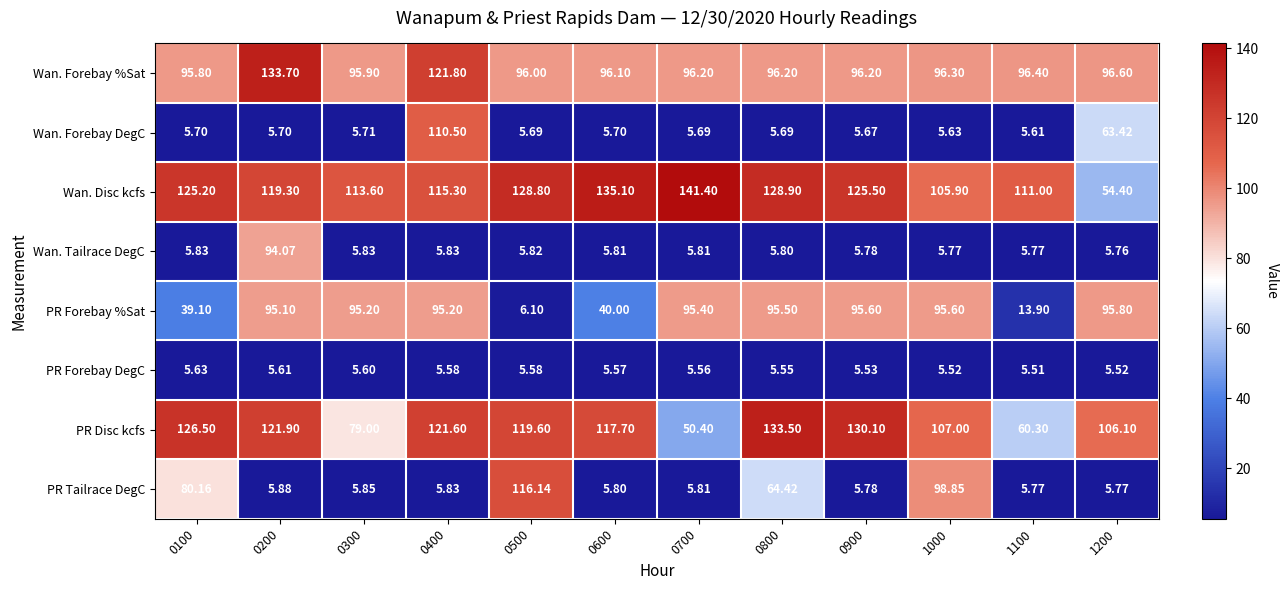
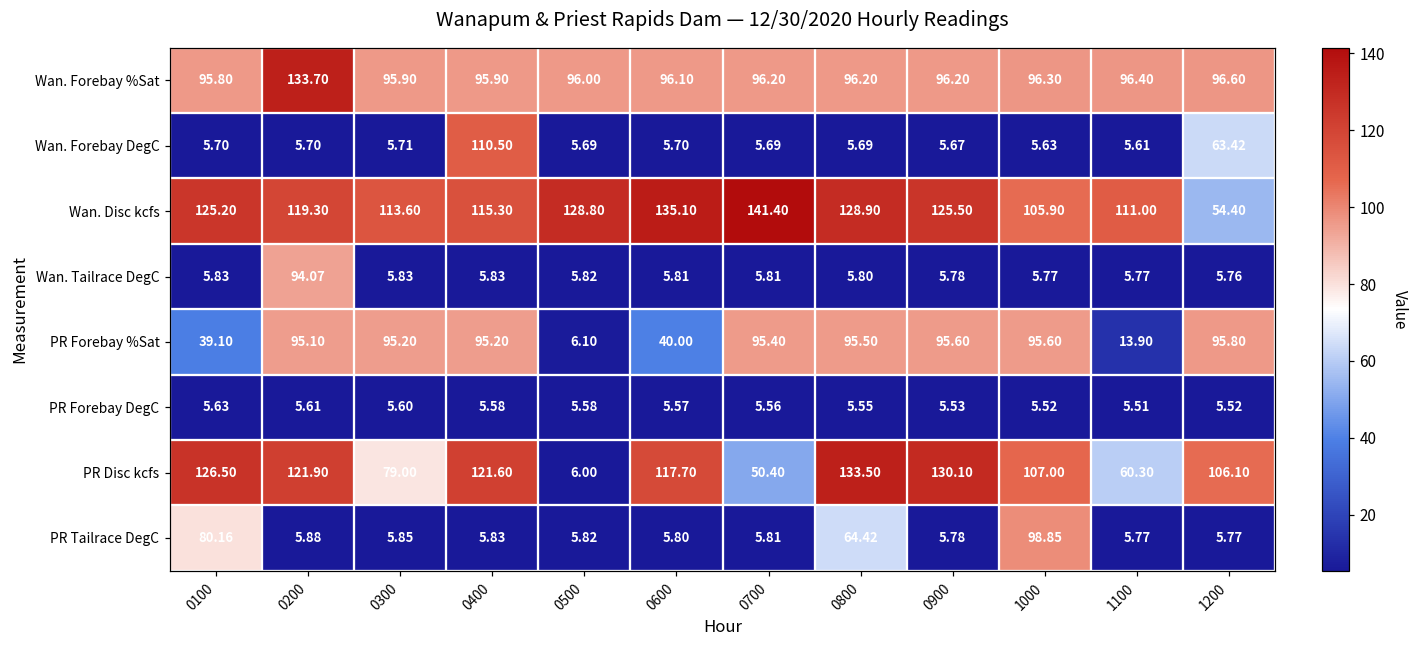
  {
    "Wan. Forebay %Sat": {
      "0100": 95.80,
      "0200": 133.70,
      "0300": 95.90,
-     "0400": 121.80,
+     "0400": 95.90,
      "0500": 96.00,
      "0600": 96.10,
      "0700": 96.20,
      "0800": 96.20,
      "0900": 96.20,
      "1000": 96.30,
      "1100": 96.40,
      "1200": 96.60
    },
    "Wan. Forebay DegC": {
      "0100": 5.70,
      "0200": 5.70,
      "0300": 5.71,
      "0400": 110.50,
      "0500": 5.69,
      "0600": 5.70,
      "0700": 5.69,
      "0800": 5.69,
      "0900": 5.67,
      "1000": 5.63,
      "1100": 5.61,
      "1200": 63.42
    },
    "Wan. Disc kcfs": {
      "0100": 125.20,
      "0200": 119.30,
      "0300": 113.60,
      "0400": 115.30,
      "0500": 128.80,
      "0600": 135.10,
      "0700": 141.40,
      "0800": 128.90,
      "0900": 125.50,
      "1000": 105.90,
      "1100": 111.00,
      "1200": 54.40
    },
    "Wan. Tailrace DegC": {
      "0100": 5.83,
      "0200": 94.07,
      "0300": 5.83,
      "0400": 5.83,
      "0500": 5.82,
      "0600": 5.81,
      "0700": 5.81,
      "0800": 5.80,
      "0900": 5.78,
      "1000": 5.77,
      "1100": 5.77,
      "1200": 5.76
    },
    "PR Forebay %Sat": {
      "0100": 39.10,
      "0200": 95.10,
      "0300": 95.20,
      "0400": 95.20,
      "0500": 6.10,
      "0600": 40.00,
      "0700": 95.40,
      "0800": 95.50,
      "0900": 95.60,
      "1000": 95.60,
      "1100": 13.90,
      "1200": 95.80
    },
    "PR Forebay DegC": {
      "0100": 5.63,
      "0200": 5.61,
      "0300": 5.60,
      "0400": 5.58,
      "0500": 5.58,
      "0600": 5.57,
      "0700": 5.56,
      "0800": 5.55,
      "0900": 5.53,
      "1000": 5.52,
      "1100": 5.51,
      "1200": 5.52
    },
    "PR Disc kcfs": {
      "0100": 126.50,
      "0200": 121.90,
      "0400": 121.60,
-     "0500": 119.60,
+     "0500": 6.00,
      "0600": 117.70,
      "0700": 50.40,
      "0800": 133.50,
      "0900": 130.10,
      "1000": 107.00,
      "1100": 60.30,
      "1200": 106.10
    },
    "PR Tailrace DegC": {
      "0200": 5.88,
      "0300": 5.85,
      "0400": 5.83,
-     "0500": 116.14,
+     "0500": 5.82,
      "0600": 5.80,
      "0700": 5.81,
      "0800": 64.42,
      "0900": 5.78,
      "1000": 98.85,
      "1100": 5.77,
      "1200": 5.77
    }
  }
